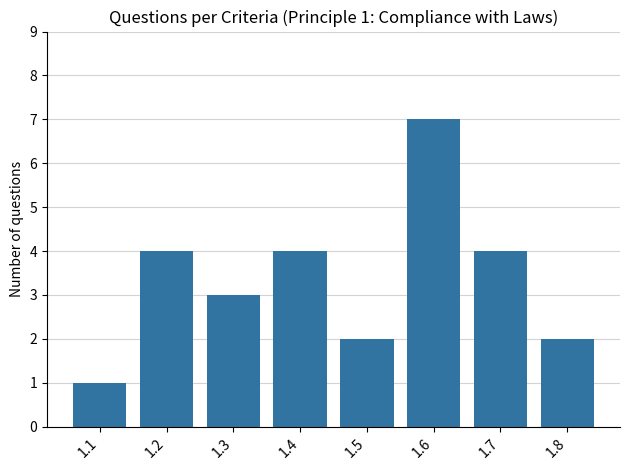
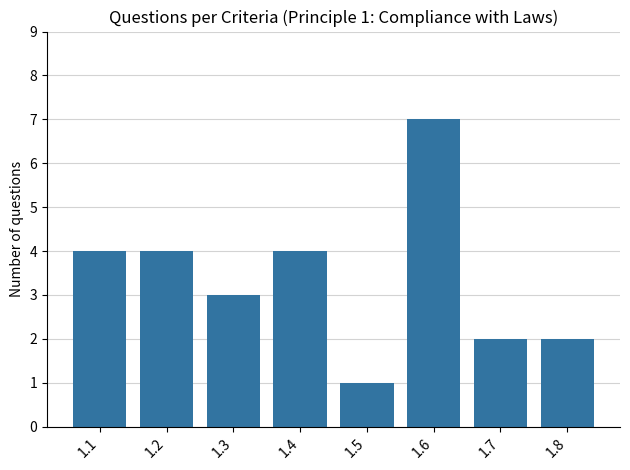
  {
-   "1.1": 1,
+   "1.1": 4,
    "1.2": 4,
    "1.3": 3,
    "1.4": 4,
-   "1.5": 2,
+   "1.5": 1,
    "1.6": 7,
-   "1.7": 4,
+   "1.7": 2,
    "1.8": 2
  }
